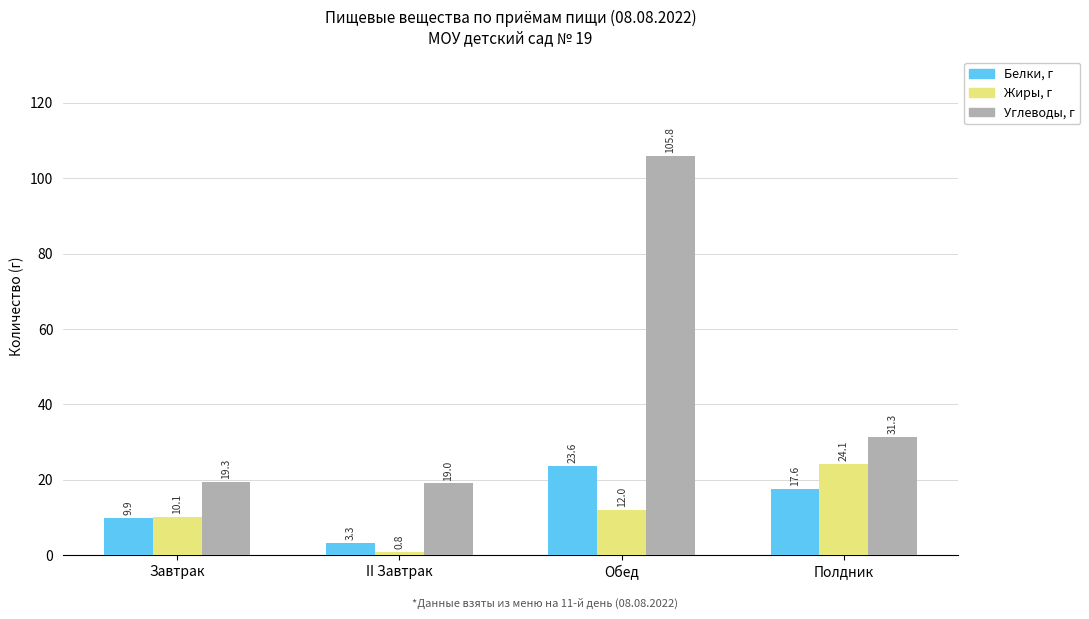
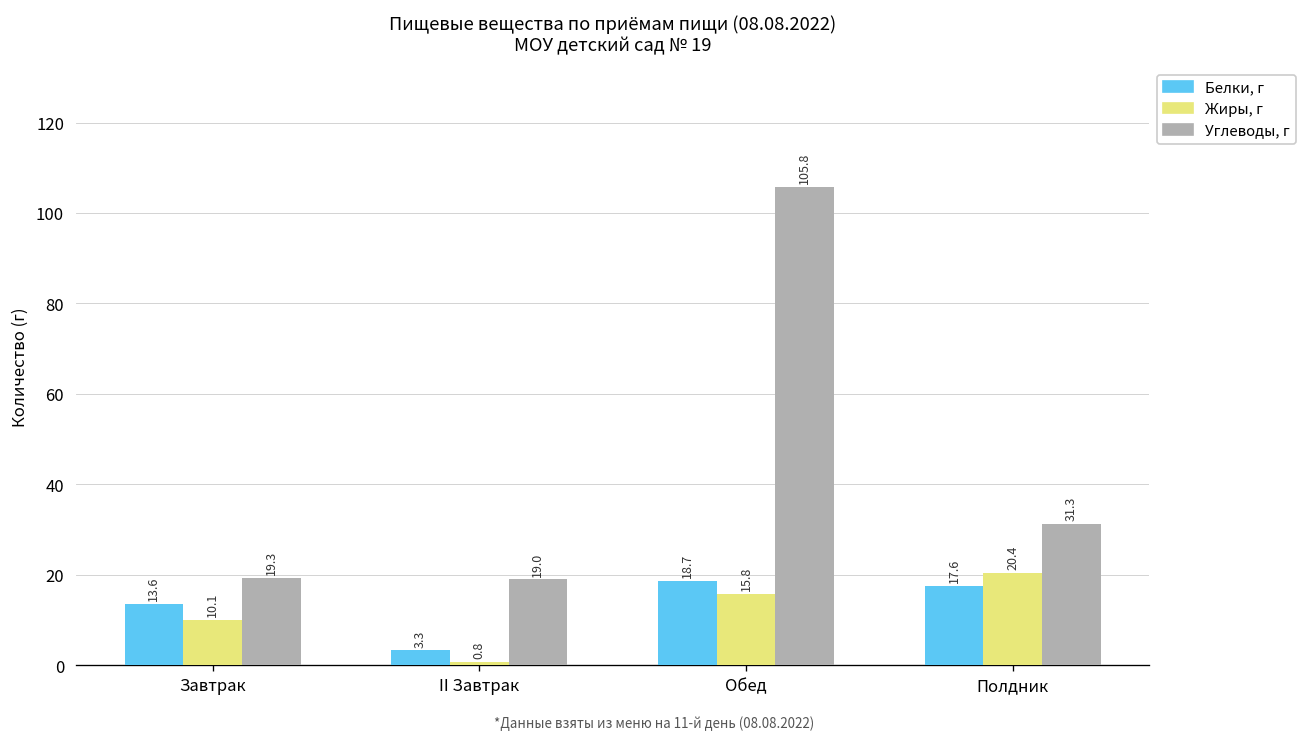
  {
    "Белки, г": {
-     "Завтрак": 9.9,
+     "Завтрак": 13.6,
      "II Завтрак": 3.3,
-     "Обед": 23.6,
+     "Обед": 18.7,
      "Полдник": 17.6
    },
    "Жиры, г": {
      "Завтрак": 10.1,
      "II Завтрак": 0.8,
-     "Обед": 12.0,
-     "Полдник": 24.1
+     "Обед": 15.8,
+     "Полдник": 20.4
    },
    "Углеводы, г": {
      "Завтрак": 19.3,
      "II Завтрак": 19.0,
      "Обед": 105.8,
      "Полдник": 31.3
    }
  }
